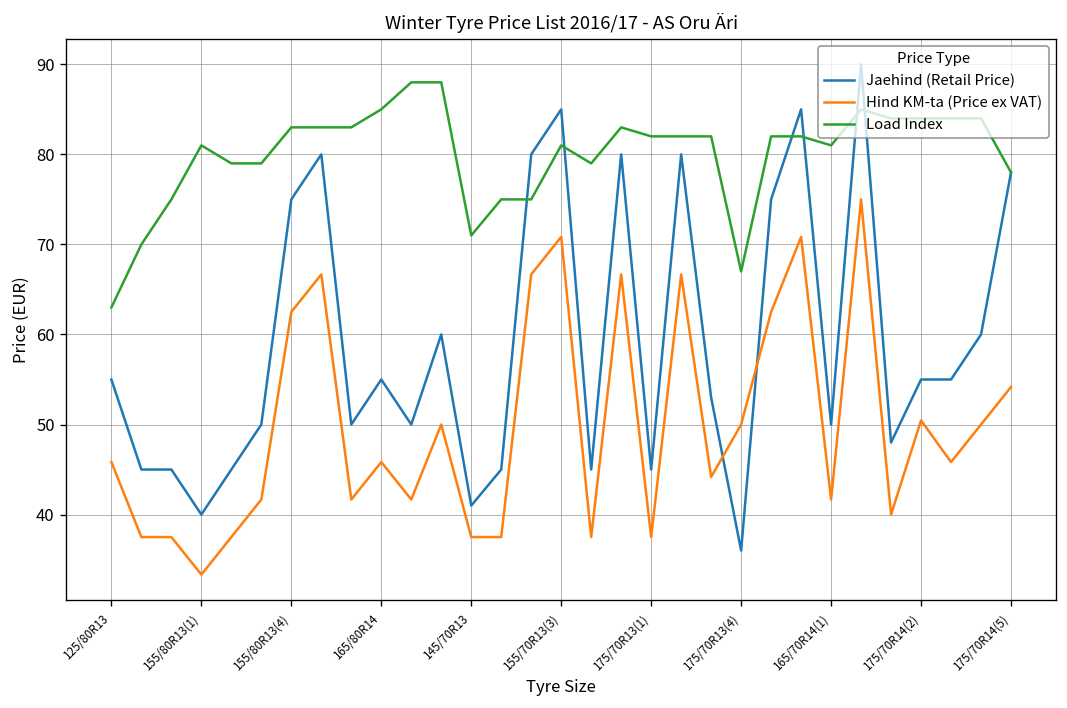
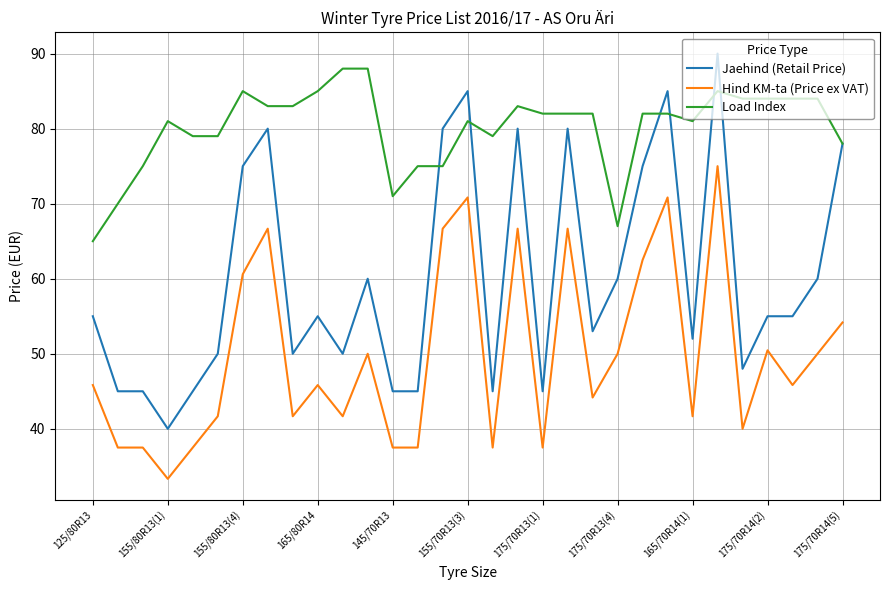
  {
    "Jaehind (Retail Price)": {
      "125/80R13": 55,
      "155/80R13(1)": 40,
      "155/80R13(4)": 75,
      "165/80R14": 55,
-     "145/70R13": 41,
+     "145/70R13": 45,
      "155/70R13(3)": 85,
      "175/70R13(1)": 45,
-     "175/70R13(4)": 36,
-     "165/70R14(1)": 50,
+     "175/70R13(4)": 60,
+     "165/70R14(1)": 52,
      "175/70R14(2)": 55
    },
    "Hind KM-ta (Price ex VAT)": {
      "125/80R13": 46,
      "155/80R13(1)": 33,
-     "155/80R13(4)": 63,
+     "155/80R13(4)": 61,
      "165/80R14": 46,
      "145/70R13": 38,
      "155/70R13(3)": 71,
      "175/70R13(1)": 38,
      "175/70R13(4)": 50,
      "165/70R14(1)": 42,
      "175/70R14(2)": 50,
      "175/70R14(5)": 54
    },
    "Load Index": {
-     "125/80R13": 63,
+     "125/80R13": 65,
      "155/80R13(1)": 81,
-     "155/80R13(4)": 83,
+     "155/80R13(4)": 85,
      "165/80R14": 85,
      "145/70R13": 71,
      "155/70R13(3)": 81,
      "175/70R13(1)": 82,
      "175/70R13(4)": 67,
      "165/70R14(1)": 81
    }
  }
